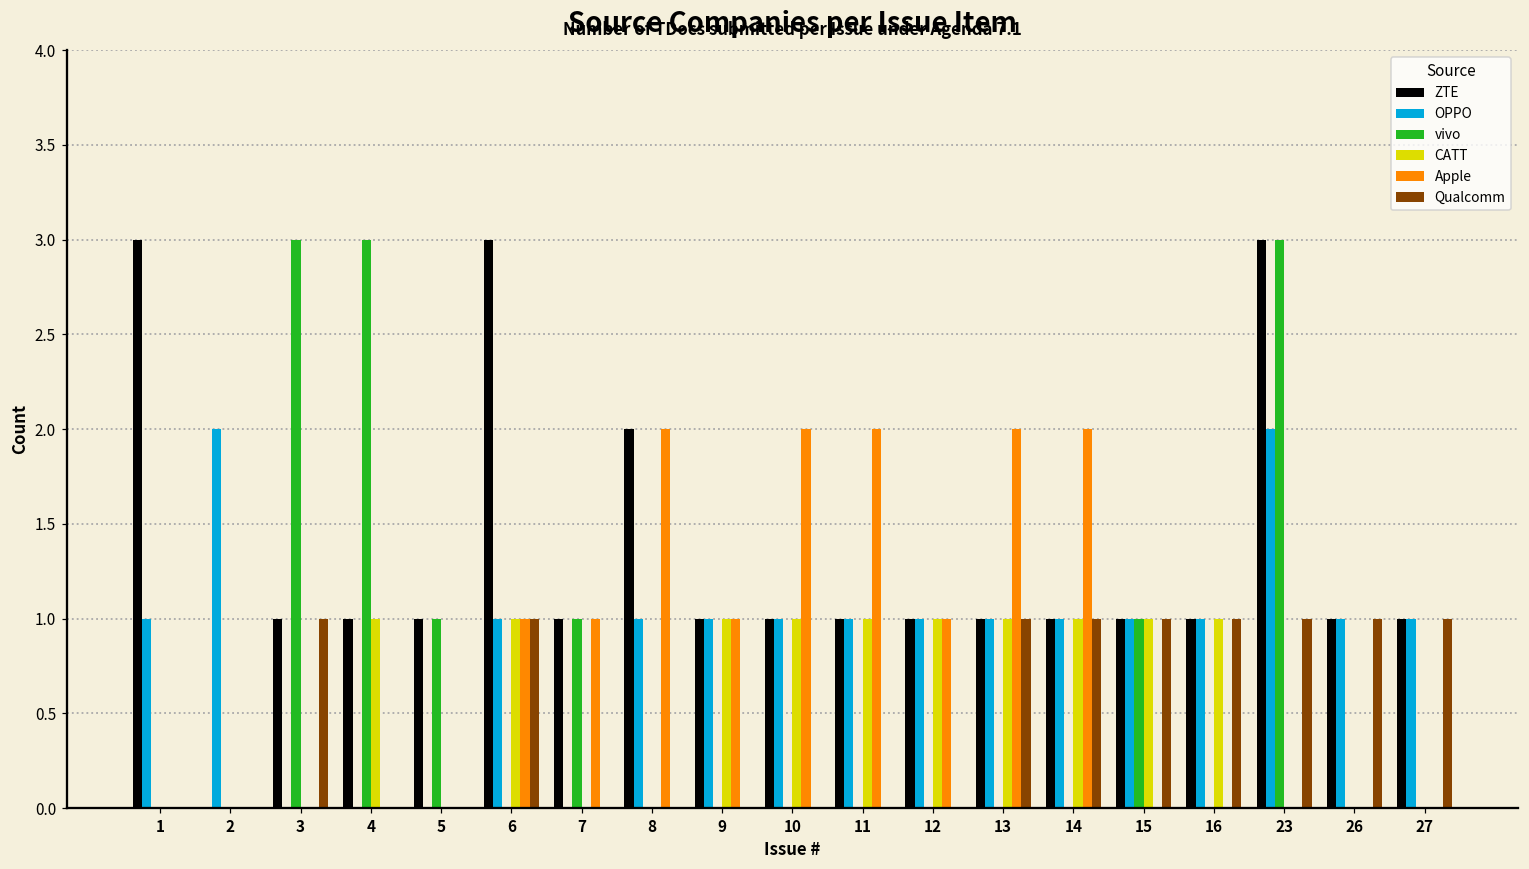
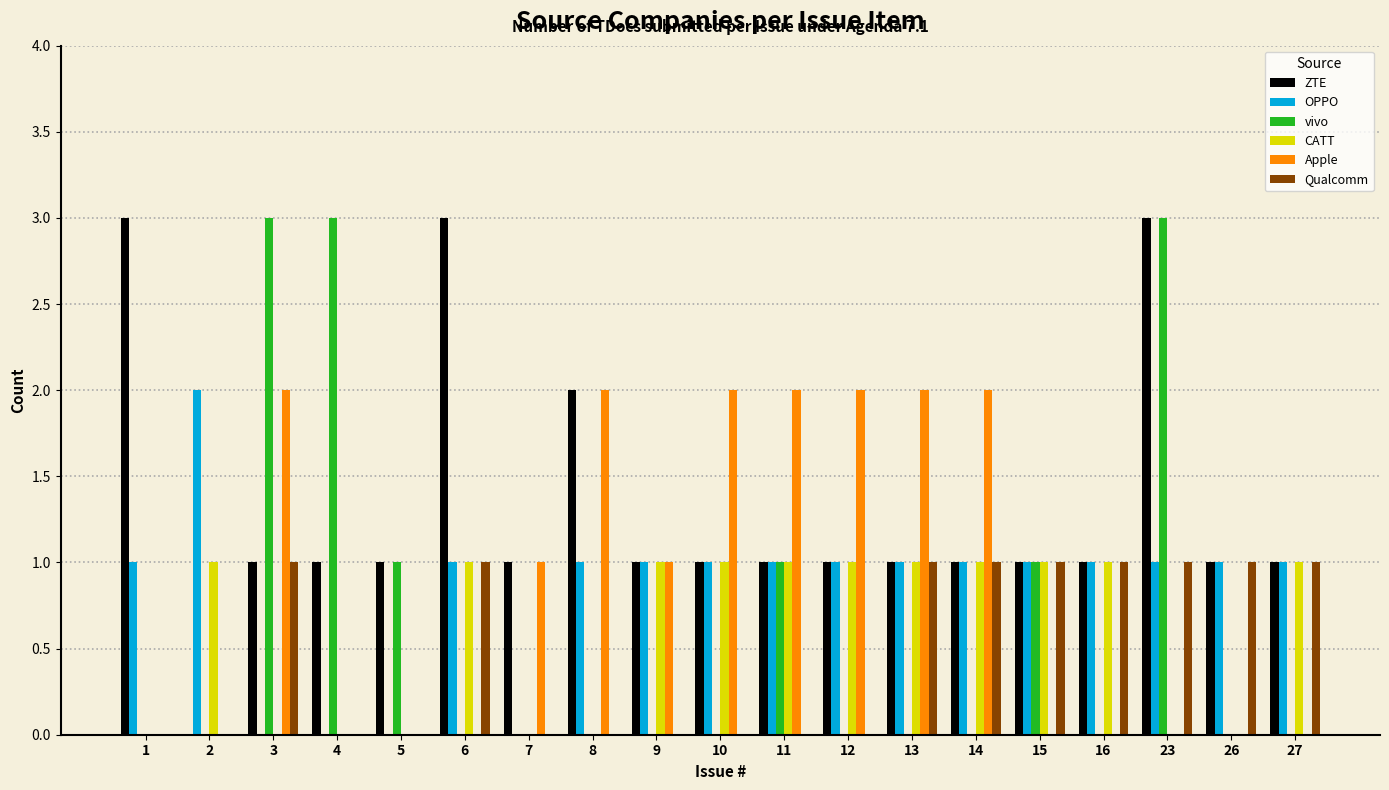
  {
    "ZTE": {
      "1": 3,
      "2": 0,
      "3": 1,
      "4": 1,
      "5": 1,
      "6": 3,
      "7": 1,
      "8": 2,
      "9": 1,
      "10": 1,
      "11": 1,
      "12": 1,
      "13": 1,
      "14": 1,
      "15": 1,
      "16": 1,
      "23": 3,
      "26": 1,
      "27": 1
    },
    "OPPO": {
      "1": 1,
      "2": 2,
      "3": 0,
      "4": 0,
      "5": 0,
      "6": 1,
      "7": 0,
      "8": 1,
      "9": 1,
      "10": 1,
      "11": 1,
      "12": 1,
      "13": 1,
      "14": 1,
      "15": 1,
      "16": 1,
-     "23": 2,
+     "23": 1,
      "26": 1,
      "27": 1
    },
    "vivo": {
      "1": 0,
      "2": 0,
      "3": 3,
      "4": 3,
      "5": 1,
      "6": 0,
-     "7": 1,
+     "7": 0,
      "8": 0,
      "9": 0,
      "10": 0,
-     "11": 0,
+     "11": 1,
      "12": 0,
      "13": 0,
      "14": 0,
      "15": 1,
      "16": 0,
      "23": 3,
      "26": 0,
      "27": 0
    },
    "CATT": {
      "1": 0,
-     "2": 0,
+     "2": 1,
      "3": 0,
-     "4": 1,
+     "4": 0,
      "5": 0,
      "6": 1,
      "7": 0,
      "8": 0,
      "9": 1,
      "10": 1,
      "11": 1,
      "12": 1,
      "13": 1,
      "14": 1,
      "15": 1,
      "16": 1,
      "23": 0,
      "26": 0,
-     "27": 0
+     "27": 1
    },
    "Apple": {
      "1": 0,
      "2": 0,
-     "3": 0,
+     "3": 2,
      "4": 0,
      "5": 0,
-     "6": 1,
+     "6": 0,
      "7": 1,
      "8": 2,
      "9": 1,
      "10": 2,
      "11": 2,
-     "12": 1,
+     "12": 2,
      "13": 2,
      "14": 2,
      "15": 0,
      "16": 0,
      "23": 0,
      "26": 0,
      "27": 0
    },
    "Qualcomm": {
      "1": 0,
      "2": 0,
      "3": 1,
      "4": 0,
      "5": 0,
      "6": 1,
      "7": 0,
      "8": 0,
      "9": 0,
      "10": 0,
      "11": 0,
      "12": 0,
      "13": 1,
      "14": 1,
      "15": 1,
      "16": 1,
      "23": 1,
      "26": 1,
      "27": 1
    }
  }
